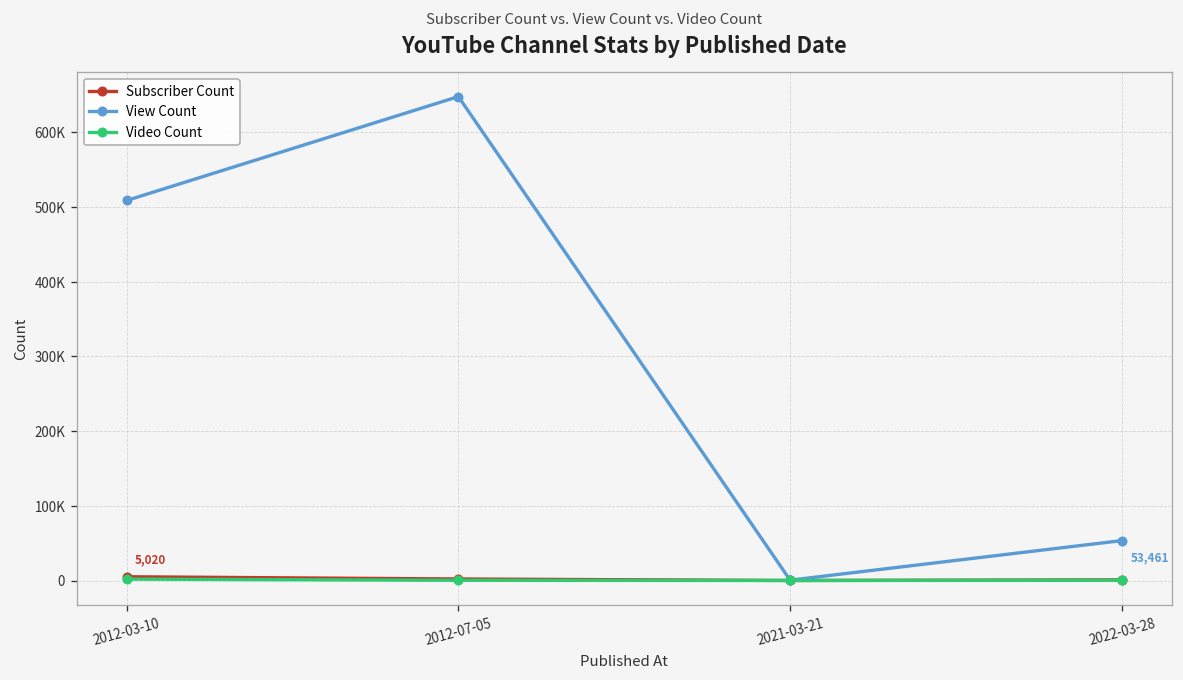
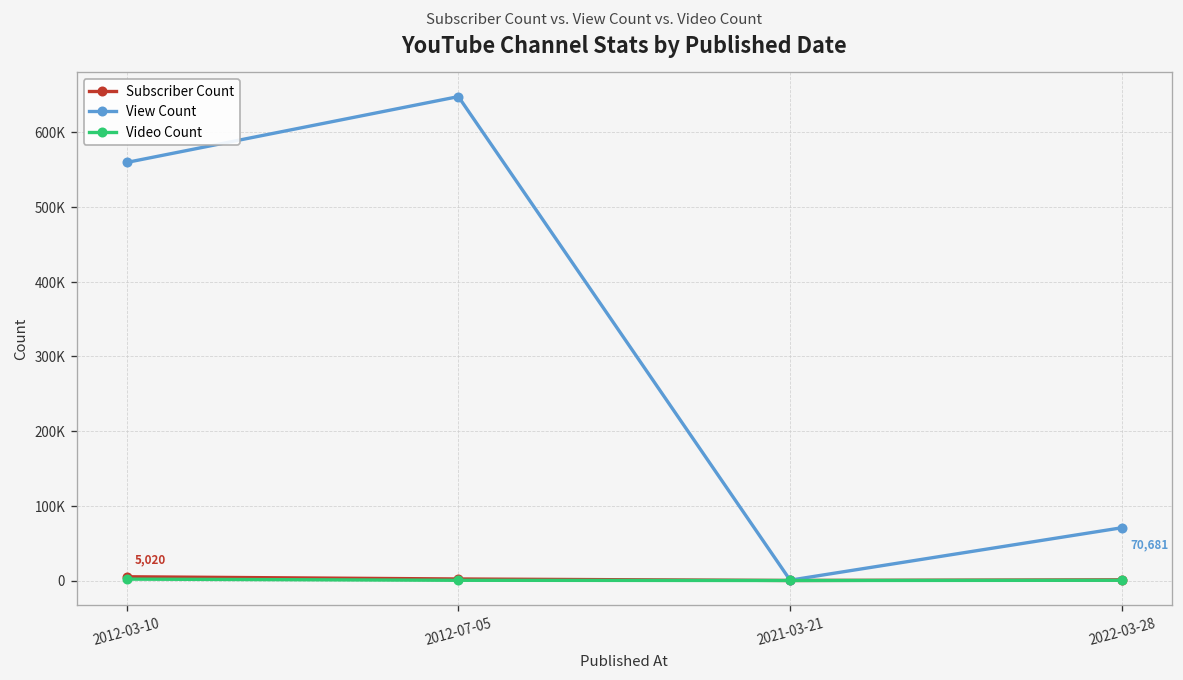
  {
    "View Count": {
-     "2012-03-10": "510000",
-     "2022-03-28": "53,461"
+     "2012-03-10": "560000",
+     "2022-03-28": "70,681"
    }
  }
